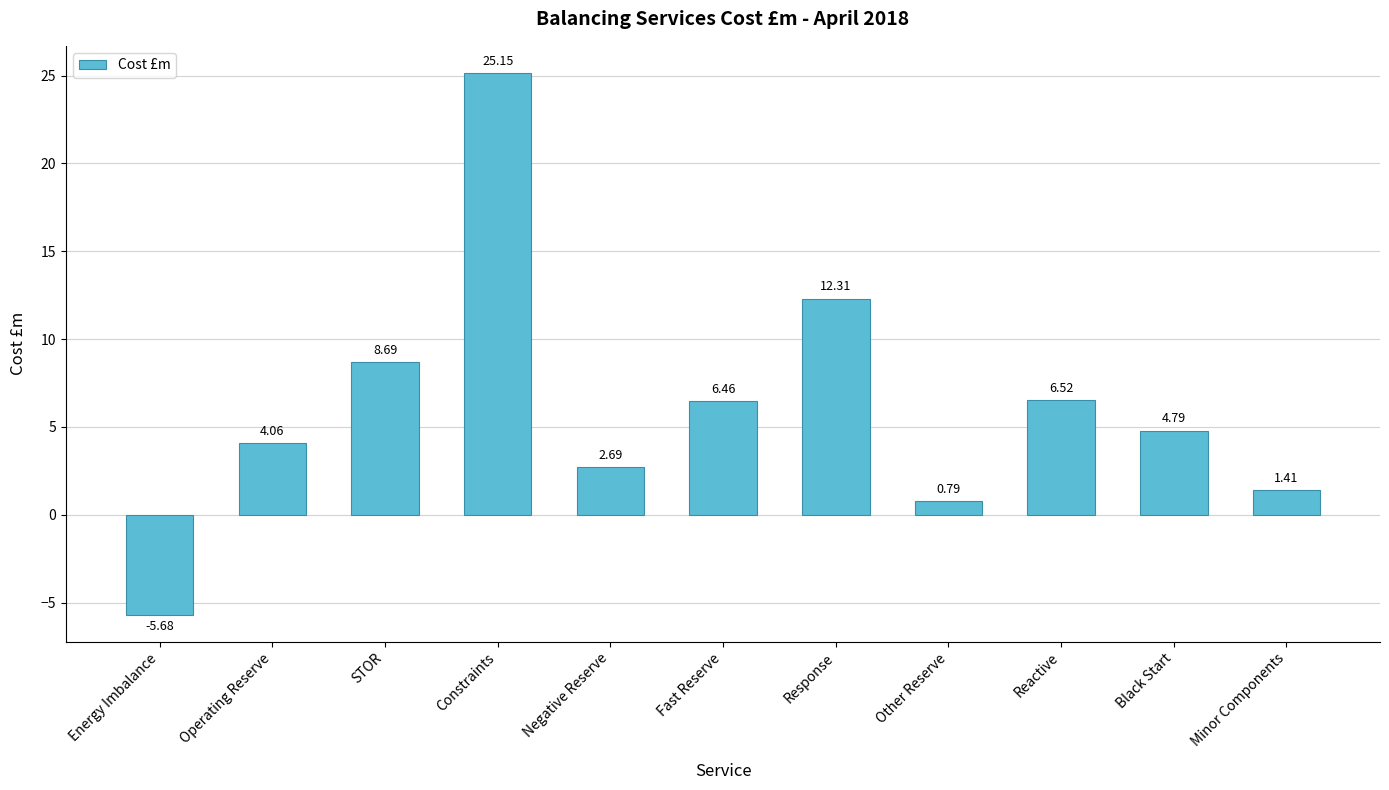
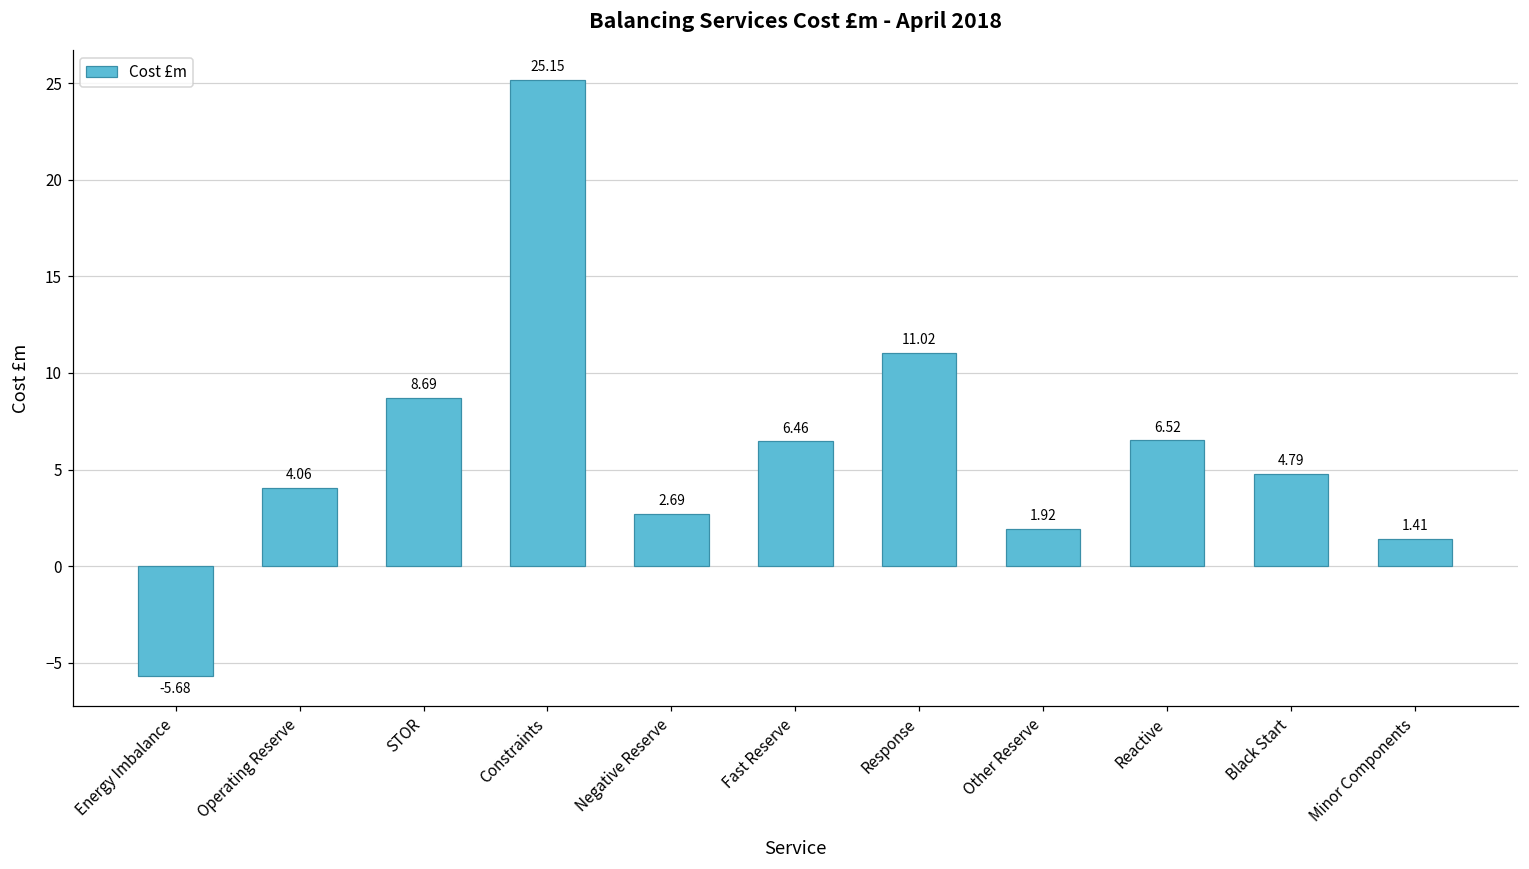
  {
    "Energy Imbalance": -5.68,
    "Operating Reserve": 4.06,
    "STOR": 8.69,
    "Constraints": 25.15,
    "Negative Reserve": 2.69,
    "Fast Reserve": 6.46,
-   "Response": 12.31,
-   "Other Reserve": 0.79,
+   "Response": 11.02,
+   "Other Reserve": 1.92,
    "Reactive": 6.52,
    "Black Start": 4.79,
    "Minor Components": 1.41
  }
